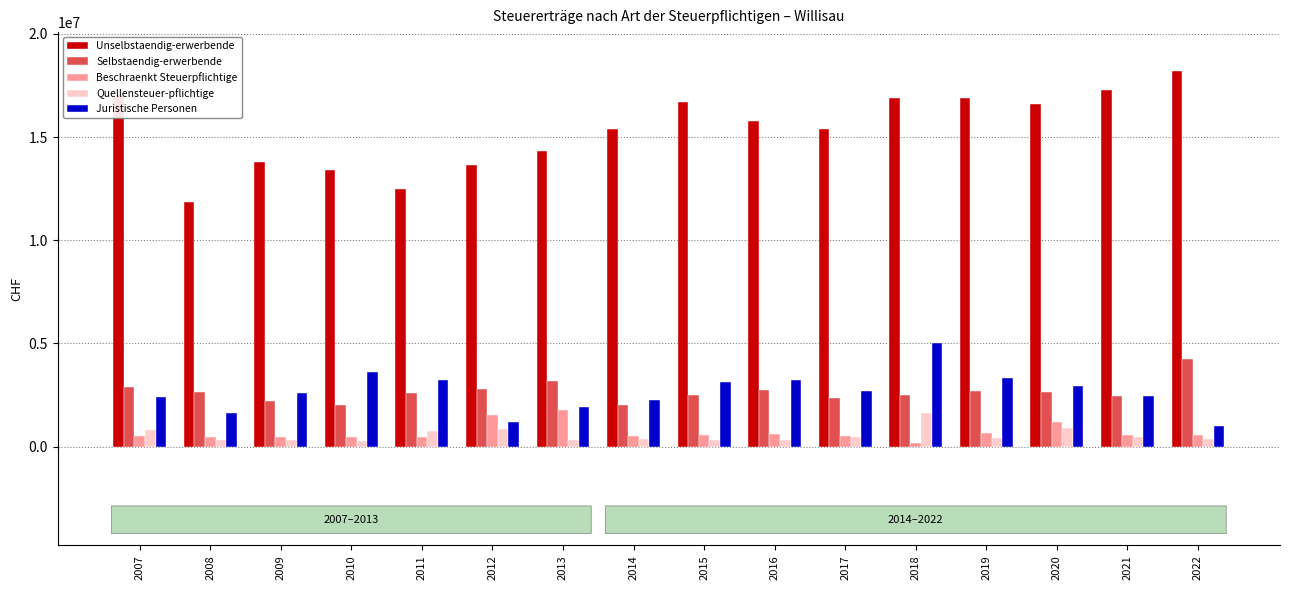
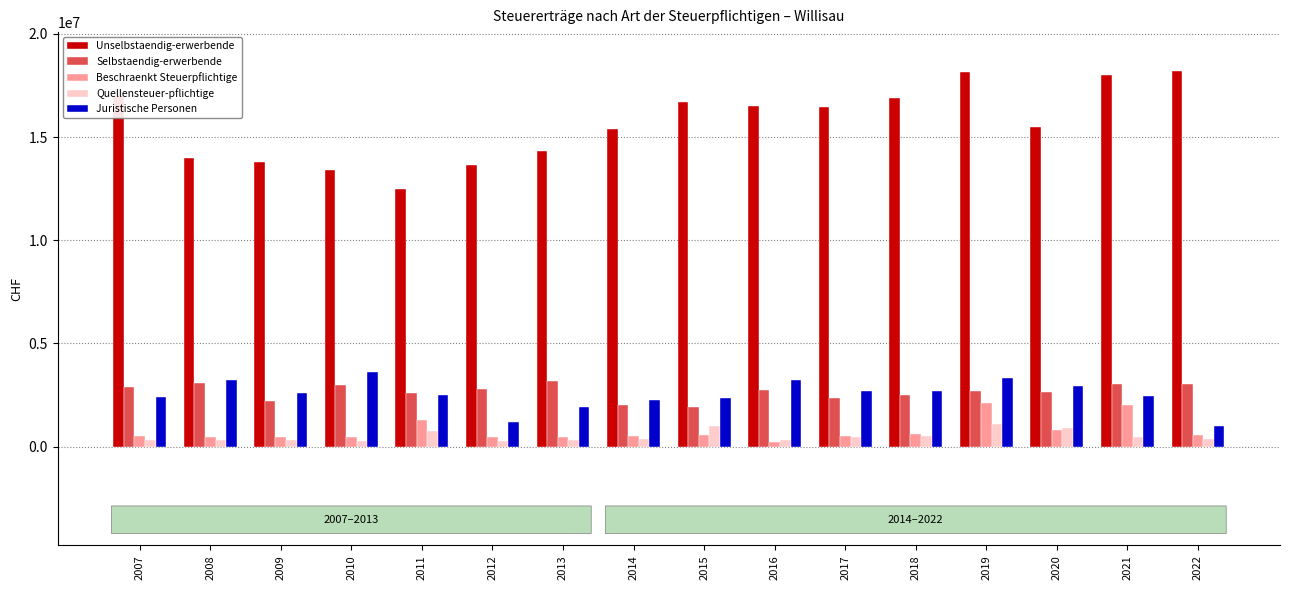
  {
    "Unselbstaendig-erwerbende": {
-     "2008": 11900000,
+     "2008": 14000000,
      "2009": 13800000,
      "2010": 13400000,
      "2011": 12500000,
      "2012": 13700000,
      "2013": 14300000,
      "2014": 15400000,
      "2015": 16700000,
-     "2016": 15800000,
-     "2017": 15400000,
+     "2016": 16500000,
+     "2017": 16500000,
      "2018": 16900000,
-     "2019": 16900000,
-     "2020": 16600000,
-     "2021": 17300000,
+     "2019": 18200000,
+     "2020": 15500000,
+     "2021": 18000000,
      "2022": 18200000
    },
    "Selbstaendig-erwerbende": {
      "2007": 2900000,
-     "2008": 2600000,
+     "2008": 3100000,
      "2009": 2200000,
-     "2010": 2000000,
+     "2010": 3000000,
      "2011": 2600000,
      "2012": 2800000,
      "2013": 3200000,
      "2014": 2000000,
-     "2015": 2500000,
+     "2015": 1900000,
      "2016": 2700000,
      "2017": 2300000,
      "2018": 2500000,
      "2019": 2700000,
      "2020": 2700000,
-     "2021": 2500000,
-     "2022": 4200000
+     "2021": 3000000,
+     "2022": 3100000
    },
    "Beschraenkt Steuerpflichtige": {
      "2007": 500000,
      "2008": 500000,
      "2009": 500000,
      "2010": 500000,
-     "2011": 500000,
-     "2012": 1500000,
-     "2013": 1800000,
+     "2011": 1300000,
+     "2012": 500000,
+     "2013": 500000,
      "2014": 500000,
      "2015": 500000,
-     "2016": 600000,
+     "2016": 200000,
      "2017": 500000,
-     "2018": 200000,
-     "2019": 700000,
-     "2020": 1200000,
-     "2021": 600000,
+     "2018": 600000,
+     "2019": 2100000,
+     "2020": 800000,
+     "2021": 2000000,
      "2022": 600000
    },
    "Quellensteuer-pflichtige": {
-     "2007": 800000,
+     "2007": 300000,
      "2008": 300000,
      "2009": 300000,
      "2010": 300000,
      "2011": 800000,
-     "2012": 900000,
+     "2012": 300000,
      "2013": 300000,
      "2014": 400000,
-     "2015": 300000,
+     "2015": 1000000,
      "2016": 300000,
      "2017": 500000,
-     "2018": 1600000,
-     "2019": 400000,
+     "2018": 500000,
+     "2019": 1100000,
      "2020": 900000,
      "2021": 500000,
      "2022": 400000
    },
    "Juristische Personen": {
      "2007": 2400000,
-     "2008": 1700000,
+     "2008": 3200000,
      "2009": 2600000,
      "2010": 3600000,
-     "2011": 3200000,
+     "2011": 2500000,
      "2012": 1200000,
      "2013": 1900000,
      "2014": 2300000,
-     "2015": 3100000,
+     "2015": 2300000,
      "2016": 3300000,
      "2017": 2700000,
-     "2018": 5000000,
+     "2018": 2700000,
      "2019": 3300000,
      "2020": 2900000,
      "2021": 2400000,
      "2022": 1000000
    }
  }
